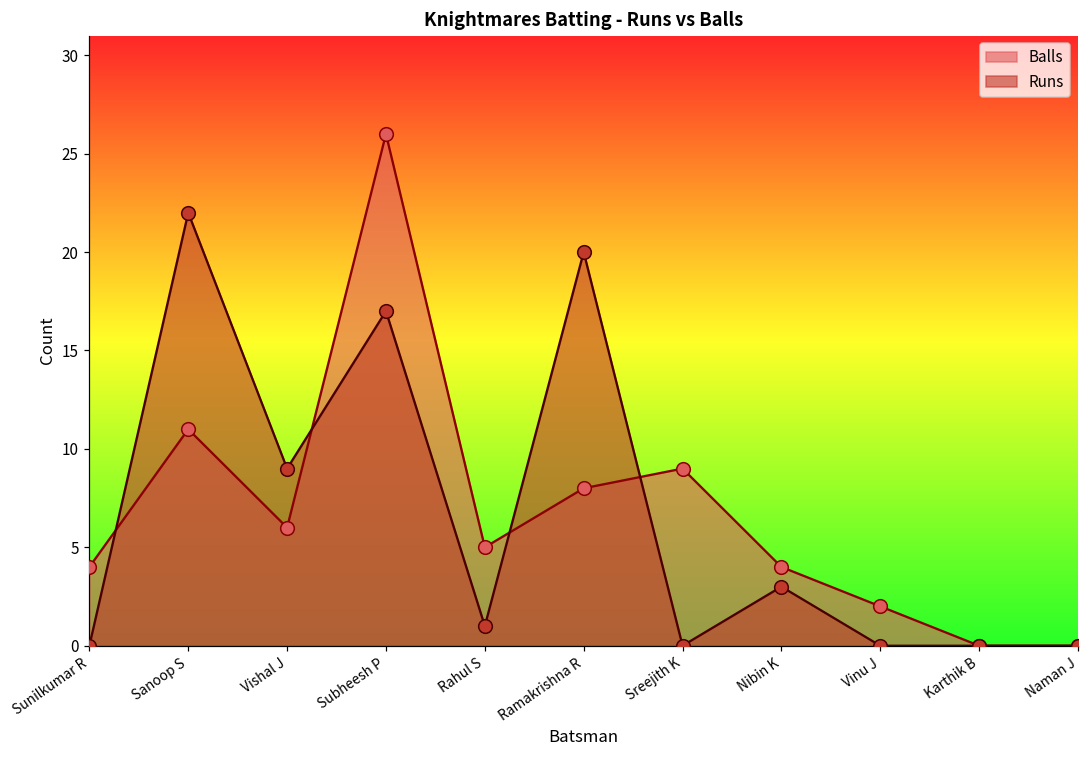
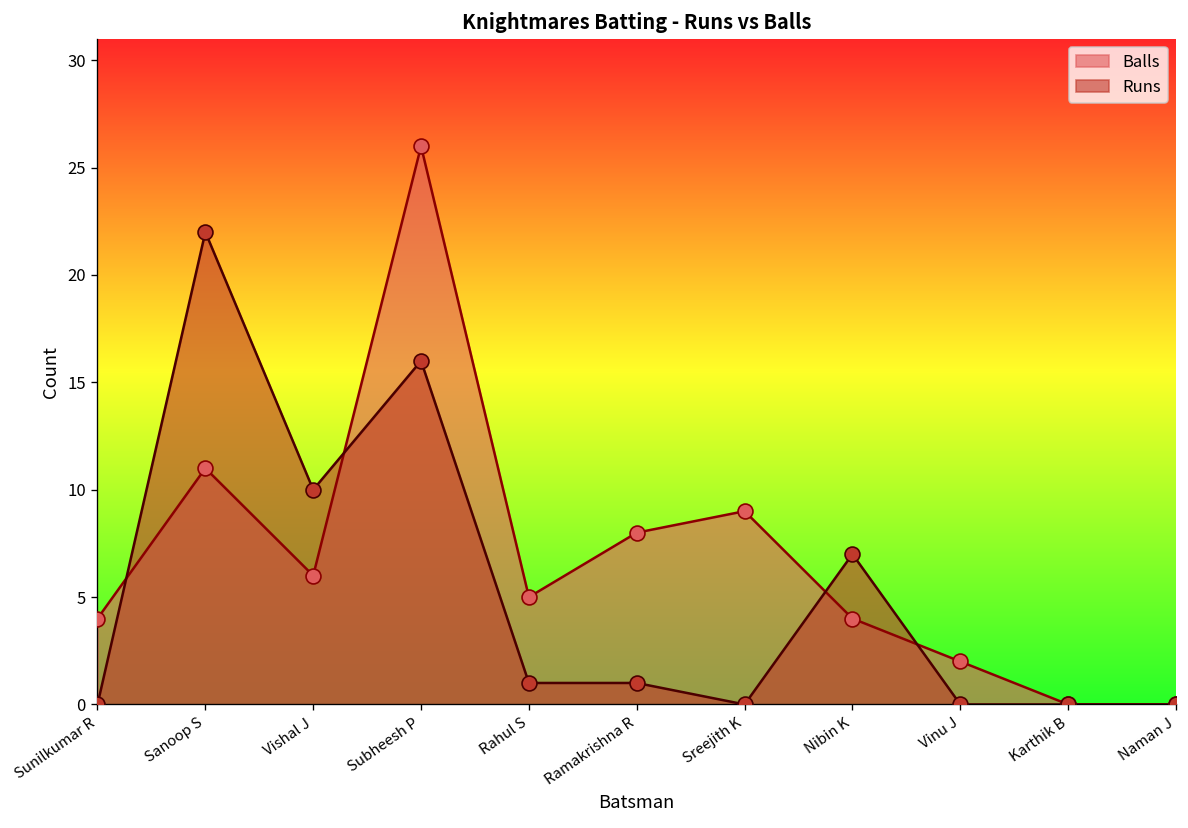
  {
    "Balls": {
      "Sunilkumar R": 4,
      "Sanoop S": 11,
      "Vishal J": 6,
      "Subheesh P": 26,
      "Rahul S": 5,
      "Ramakrishna R": 8,
      "Sreejith K": 9,
      "Nibin K": 4,
      "Vinu J": 2
    },
    "Runs": {
      "Sunilkumar R": 0,
      "Sanoop S": 22,
-     "Vishal J": 9,
-     "Subheesh P": 17,
+     "Vishal J": 10,
+     "Subheesh P": 16,
      "Rahul S": 1,
-     "Ramakrishna R": 20,
+     "Ramakrishna R": 1,
      "Sreejith K": 0,
-     "Nibin K": 3,
+     "Nibin K": 7,
      "Vinu J": 0
    }
  }
